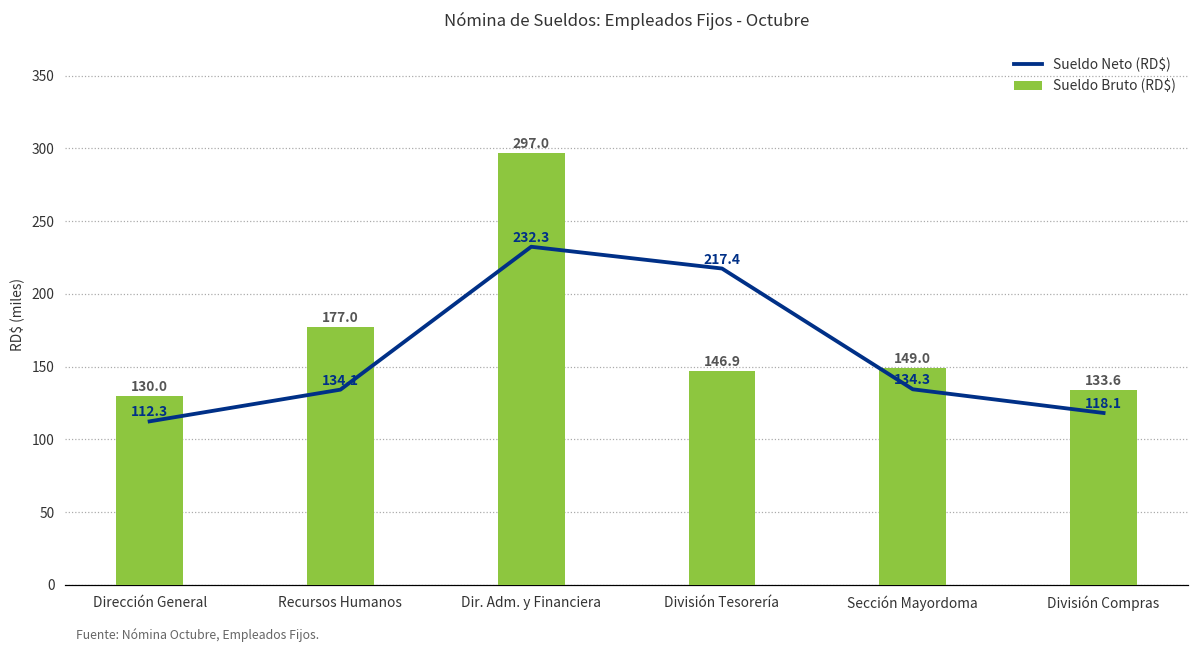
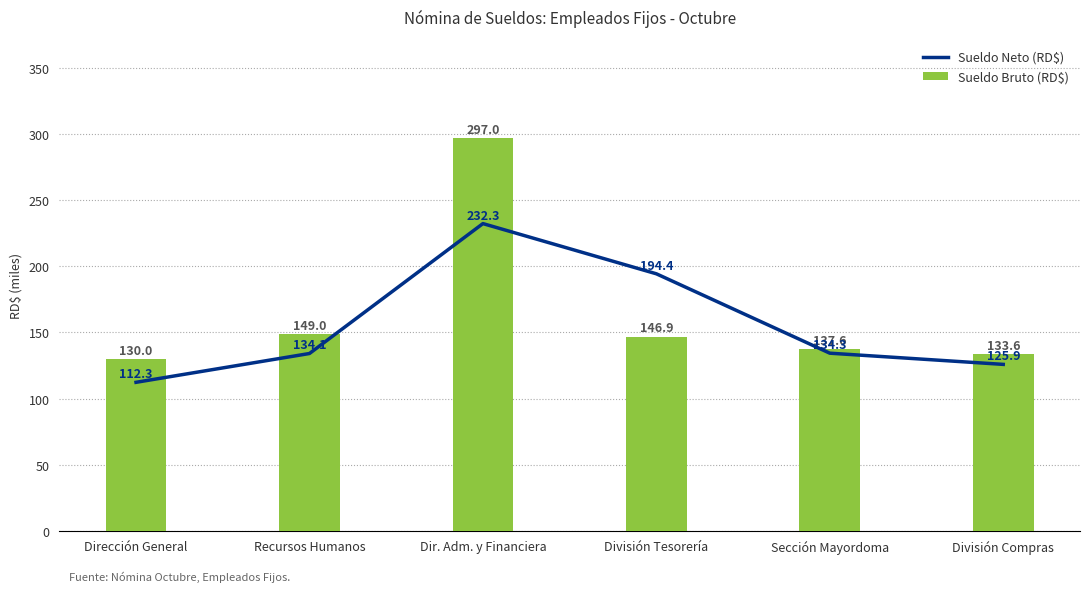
  {
    "Sueldo Neto (RD$)": {
      "Dirección General": 112.3,
      "Recursos Humanos": 134.1,
      "Dir. Adm. y Financiera": 232.3,
-     "División Tesorería": 217.4,
+     "División Tesorería": 194.4,
      "Sección Mayordoma": 134.3,
-     "División Compras": 118.1
+     "División Compras": 125.9
    },
    "Sueldo Bruto (RD$)": {
      "Dirección General": 130.0,
-     "Recursos Humanos": 177.0,
+     "Recursos Humanos": 149.0,
      "Dir. Adm. y Financiera": 297.0,
      "División Tesorería": 146.9,
-     "Sección Mayordoma": 149.0,
+     "Sección Mayordoma": 137.6,
      "División Compras": 133.6
    }
  }
